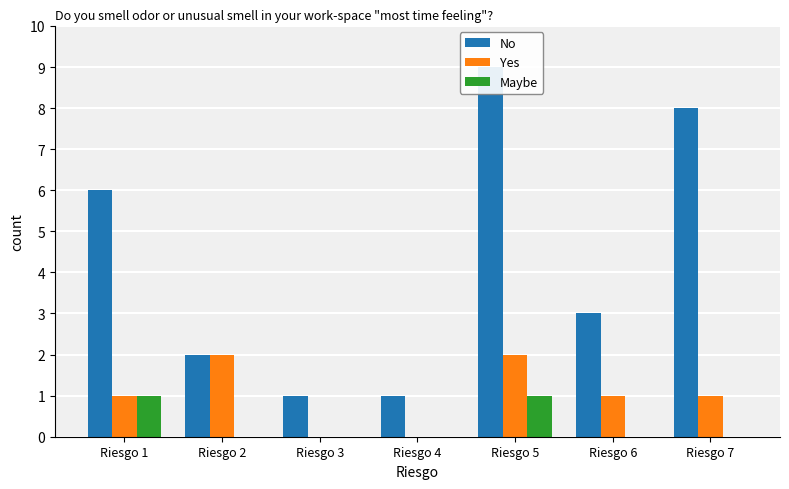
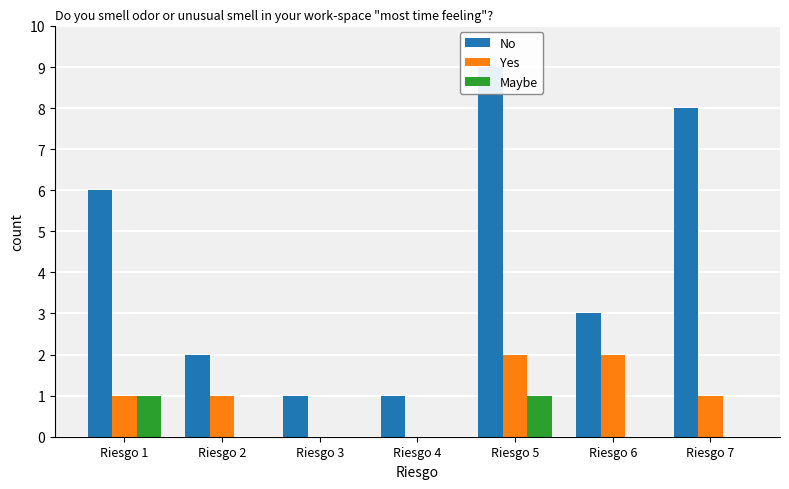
  {
    "No": {
      "Riesgo 1": 6,
      "Riesgo 2": 2,
      "Riesgo 3": 1,
      "Riesgo 4": 1,
      "Riesgo 6": 3,
      "Riesgo 7": 8
    },
    "Yes": {
      "Riesgo 1": 1,
-     "Riesgo 2": 2,
+     "Riesgo 2": 1,
      "Riesgo 3": 0,
      "Riesgo 4": 0,
      "Riesgo 5": 2,
-     "Riesgo 6": 1,
+     "Riesgo 6": 2,
      "Riesgo 7": 1
    },
    "Maybe": {
      "Riesgo 1": 1,
      "Riesgo 2": 0,
      "Riesgo 3": 0,
      "Riesgo 4": 0,
      "Riesgo 5": 1,
      "Riesgo 6": 0,
      "Riesgo 7": 0
    }
  }
